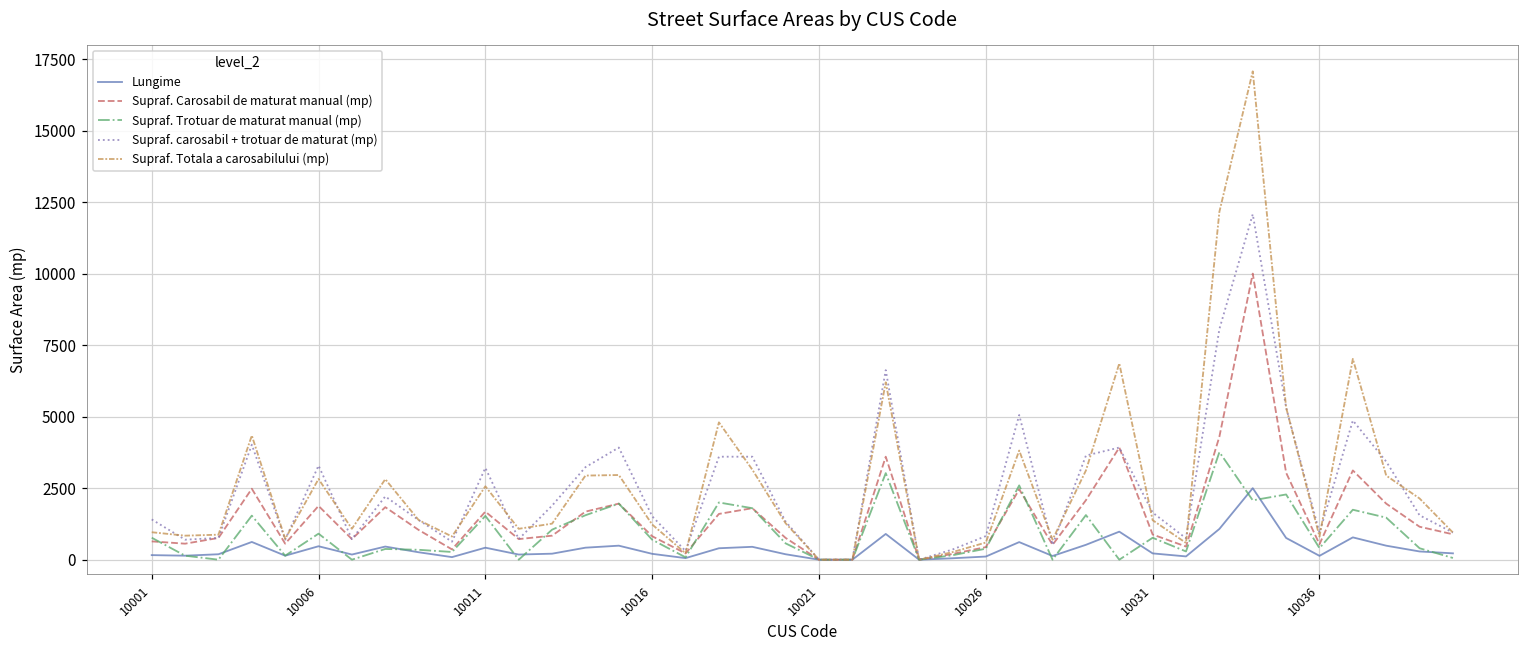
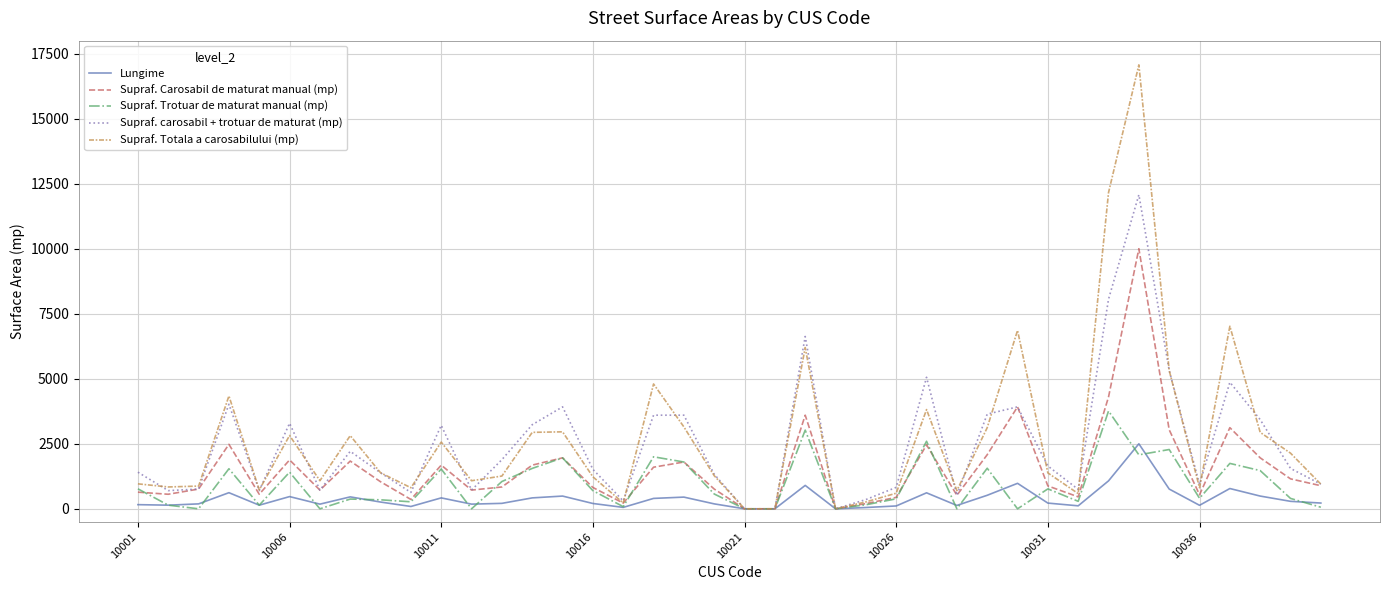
  {
    "Supraf. Trotuar de maturat manual (mp)": {
      "10001": 800,
-     "10006": 900,
+     "10006": 1400,
      "10011": 1500,
      "10016": 700,
      "10031": 800,
      "10036": 400
    }
  }
